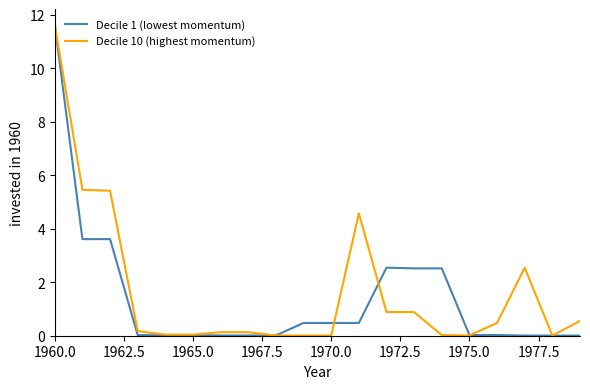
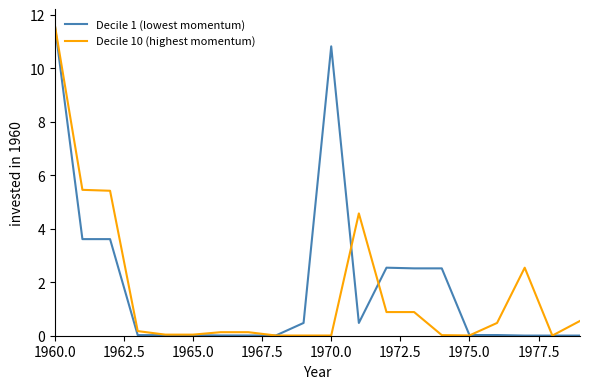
  {
    "Decile 1 (lowest momentum)": {
-     "1970.0": 0.5
+     "1970.0": 10.8
    },
    "Decile 10 (highest momentum)": {
      "1970.0": 0.0
    }
  }
